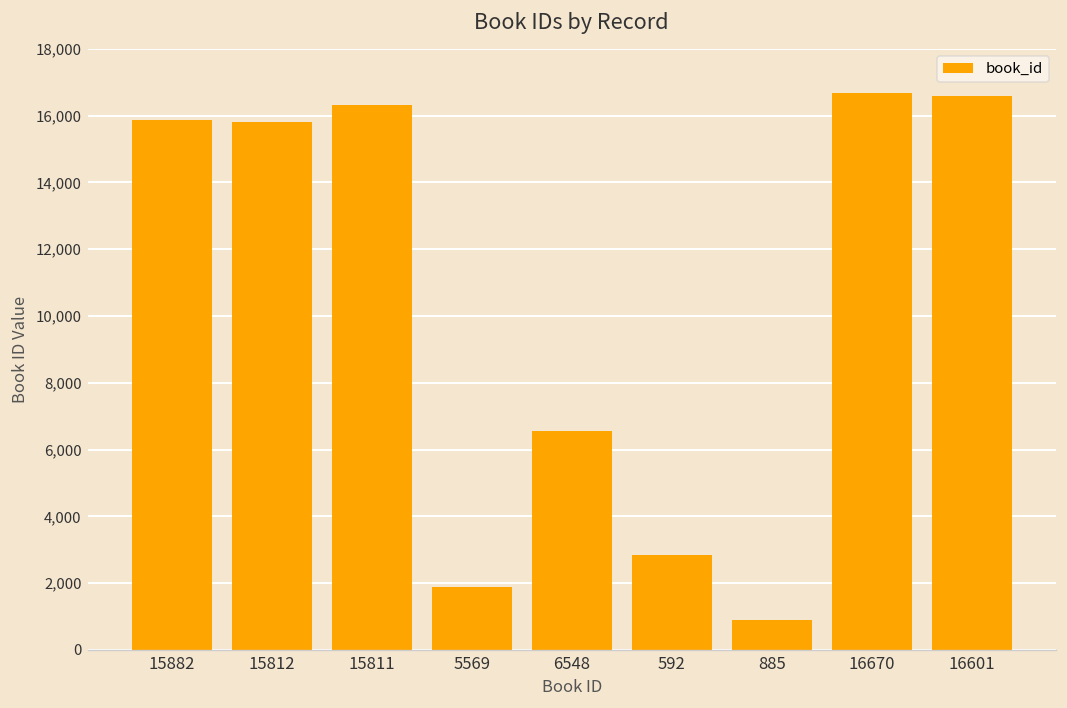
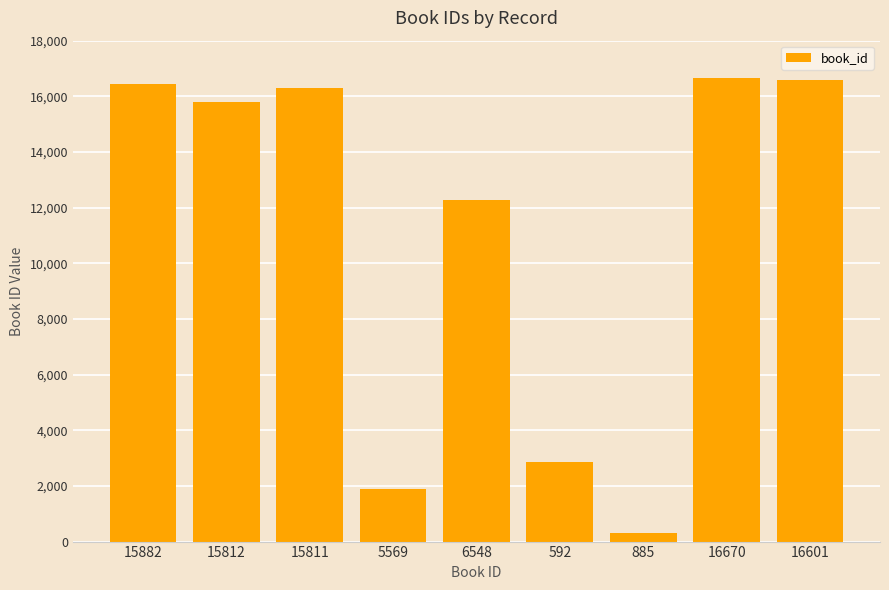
  {
-   "15882": "15,900",
+   "15882": "16,400",
    "15812": "15,800",
    "15811": "16,300",
    "5569": "1,900",
-   "6548": "6,500",
+   "6548": "12,300",
    "592": "2,900",
-   "885": "900",
+   "885": "300",
    "16670": "16,700",
    "16601": "16,600"
  }
